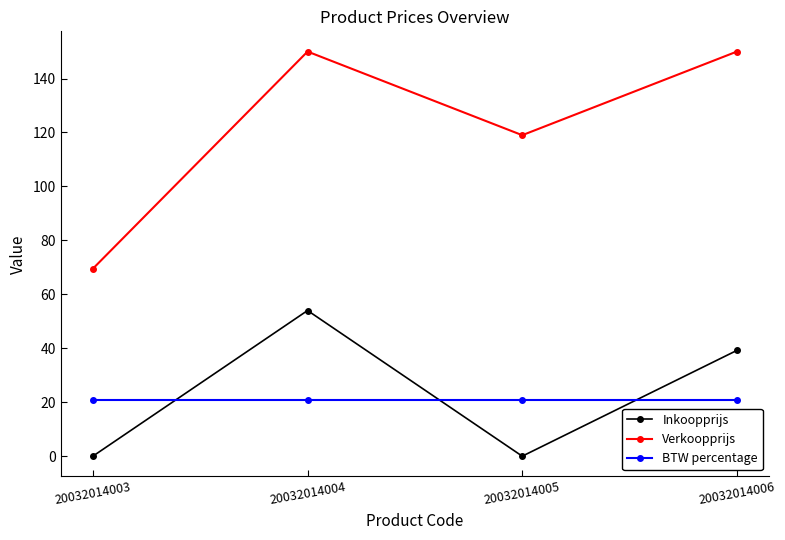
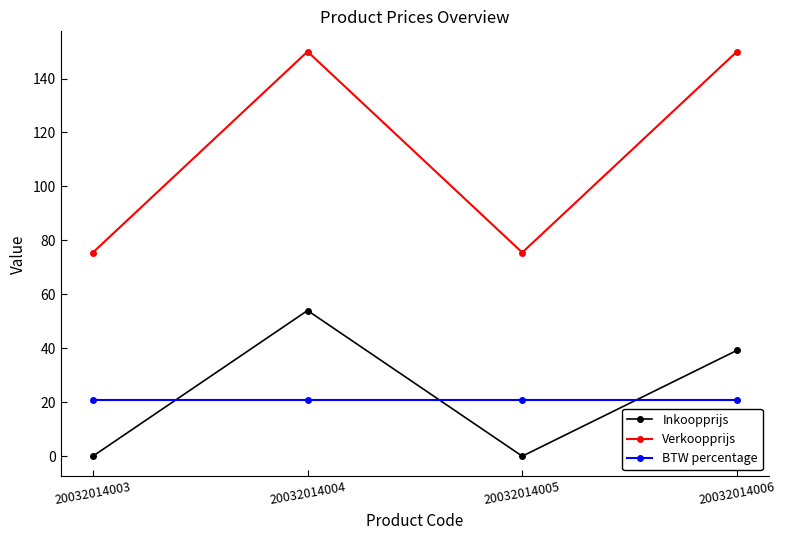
  {
    "Inkoopprijs": {
      "20032014003": 0,
      "20032014004": 54,
      "20032014005": 0,
      "20032014006": 39
    },
    "Verkoopprijs": {
-     "20032014003": 70,
+     "20032014003": 76,
      "20032014004": 150,
-     "20032014005": 119,
+     "20032014005": 76,
      "20032014006": 150
    },
    "BTW percentage": {
      "20032014003": 21,
      "20032014004": 21,
      "20032014005": 21,
      "20032014006": 21
    }
  }
